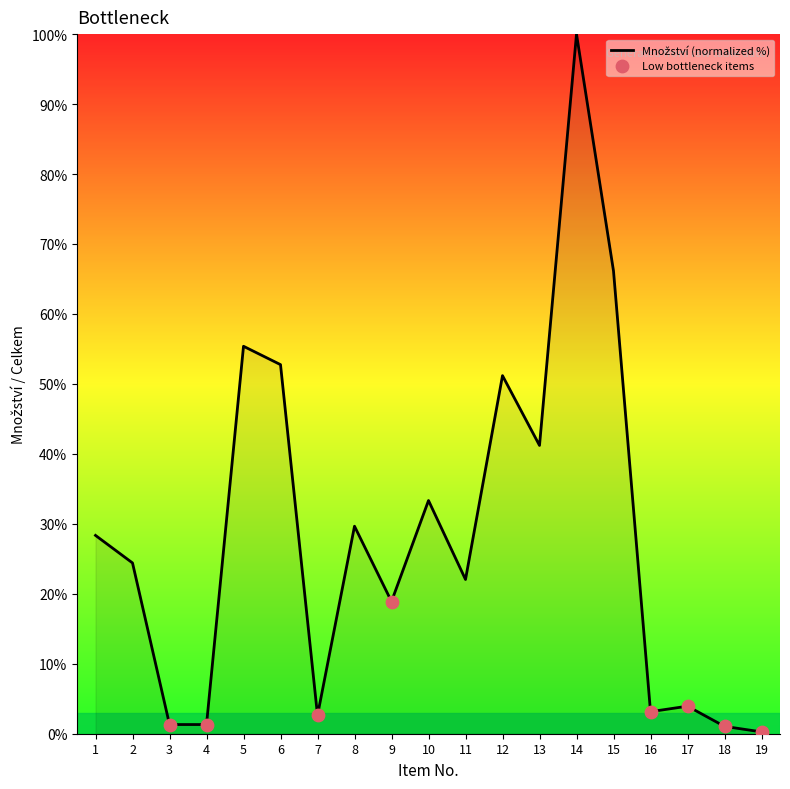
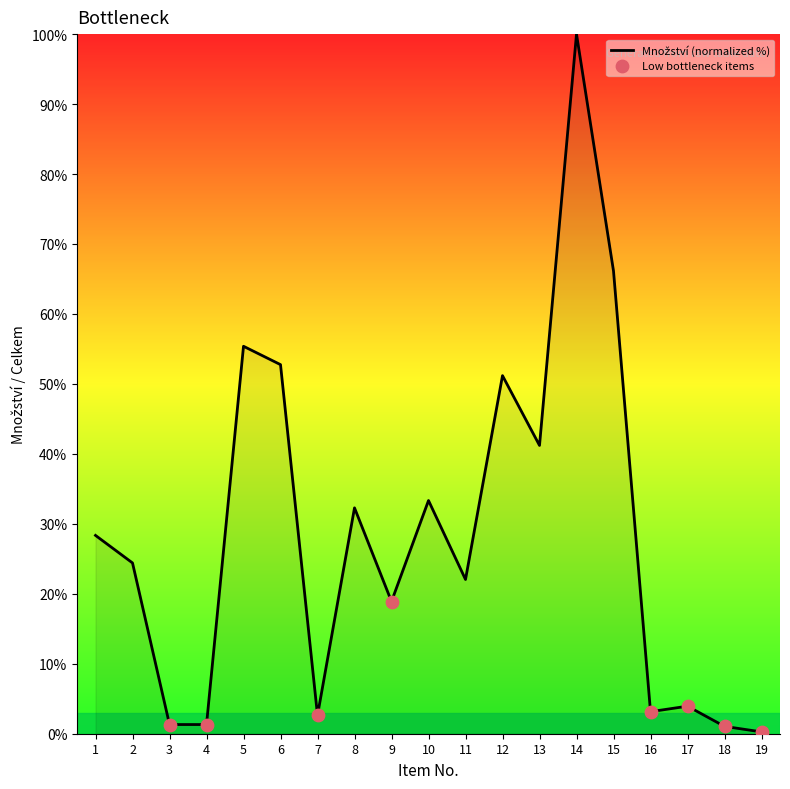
  {
    "Množství (normalized %)": {
      "1": "28%",
      "2": "24%",
      "5": "55%",
      "6": "53%",
-     "8": "30%",
+     "8": "32%",
      "10": "33%",
      "11": "22%",
      "12": "51%",
      "13": "41%",
      "14": "100%",
      "15": "66%"
    }
  }
